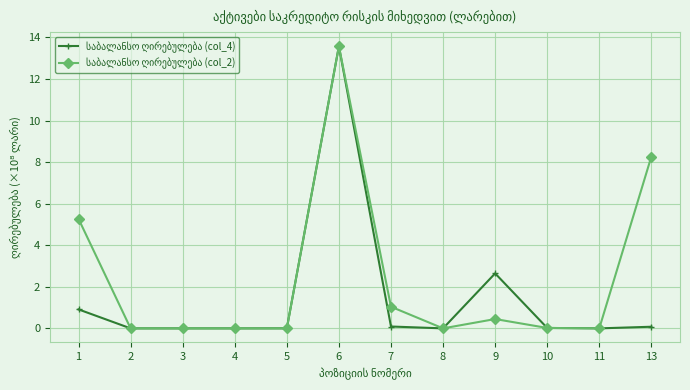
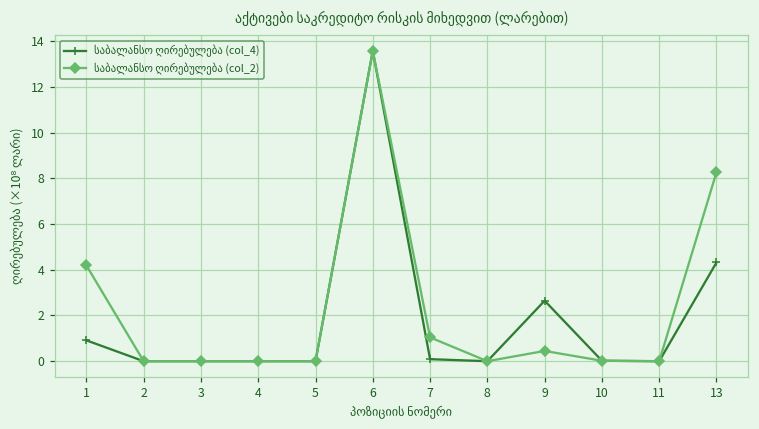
  {
    "საბალანსო ღირებულება (col_4)": {
      "1": 0.9,
      "7": 0.1,
      "9": 2.6,
-     "13": 0.1
+     "13": 4.3
    },
    "საბალანსო ღირებულება (col_2)": {
-     "1": 5.3,
+     "1": 4.2,
      "7": 1.0,
      "9": 0.4,
      "13": 8.3
    }
  }
